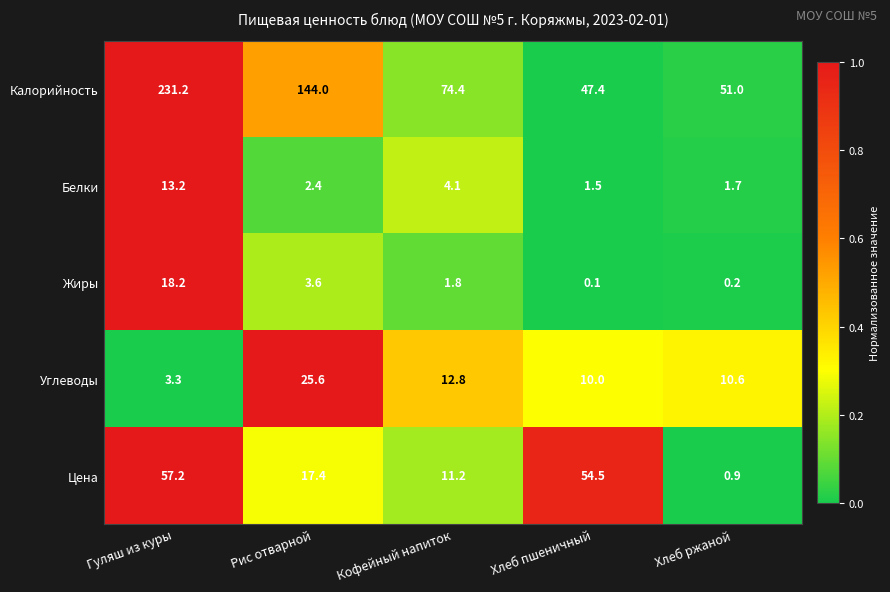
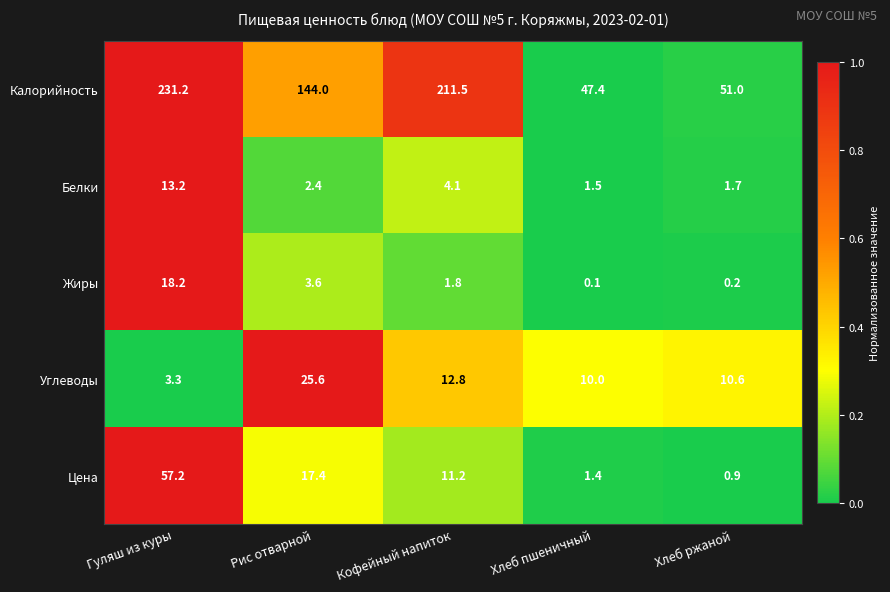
  {
    "Калорийность": {
      "Гуляш из куры": 231.2,
      "Рис отварной": 144.0,
-     "Кофейный напиток": 74.4,
+     "Кофейный напиток": 211.5,
      "Хлеб пшеничный": 47.4,
      "Хлеб ржаной": 51.0
    },
    "Белки": {
      "Гуляш из куры": 13.2,
      "Рис отварной": 2.4,
      "Кофейный напиток": 4.1,
      "Хлеб пшеничный": 1.5,
      "Хлеб ржаной": 1.7
    },
    "Жиры": {
      "Гуляш из куры": 18.2,
      "Рис отварной": 3.6,
      "Кофейный напиток": 1.8,
      "Хлеб пшеничный": 0.1,
      "Хлеб ржаной": 0.2
    },
    "Углеводы": {
      "Гуляш из куры": 3.3,
      "Рис отварной": 25.6,
      "Кофейный напиток": 12.8,
      "Хлеб пшеничный": 10.0,
      "Хлеб ржаной": 10.6
    },
    "Цена": {
      "Гуляш из куры": 57.2,
      "Рис отварной": 17.4,
      "Кофейный напиток": 11.2,
-     "Хлеб пшеничный": 54.5,
+     "Хлеб пшеничный": 1.4,
      "Хлеб ржаной": 0.9
    }
  }
